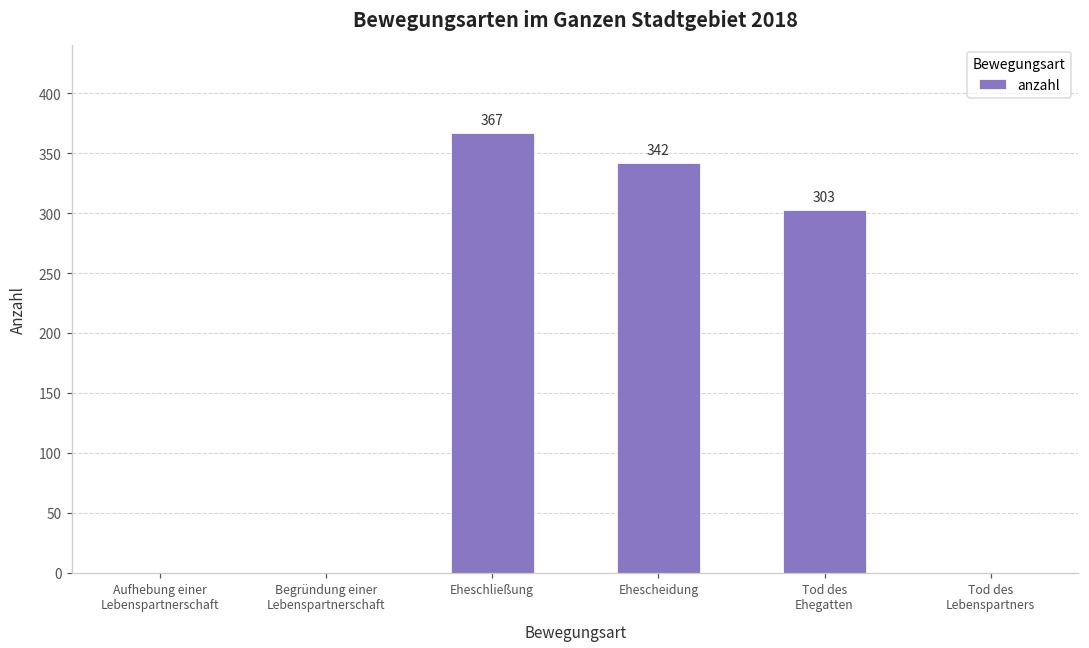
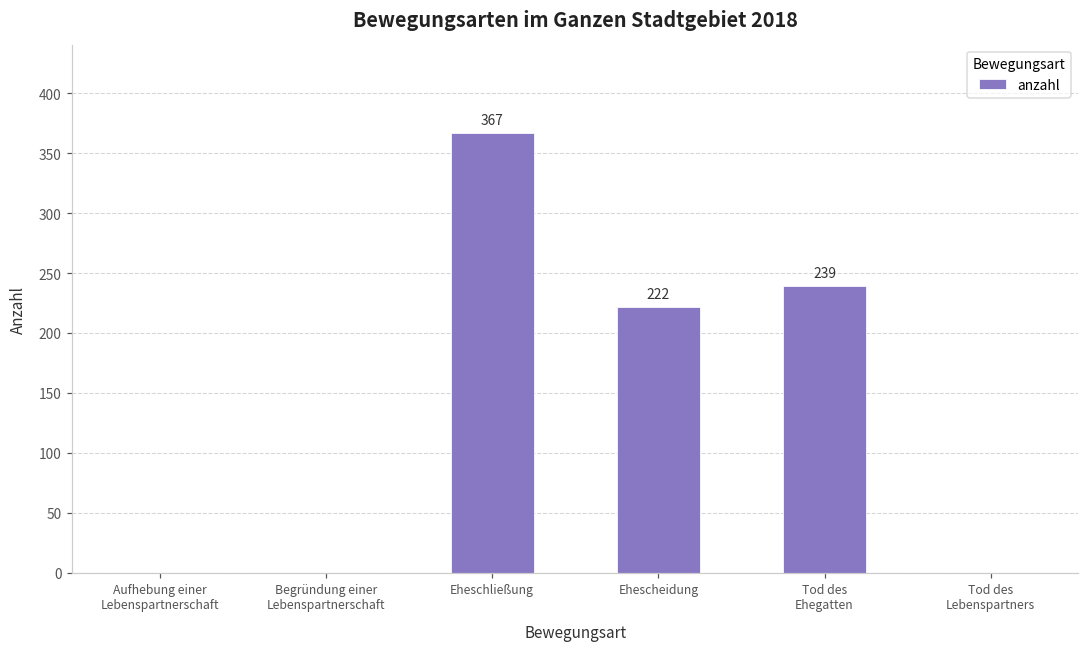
  {
    "Eheschließung": 367,
-   "Ehescheidung": 342,
-   "Tod des Ehegatten": 303
+   "Ehescheidung": 222,
+   "Tod des Ehegatten": 239
  }
